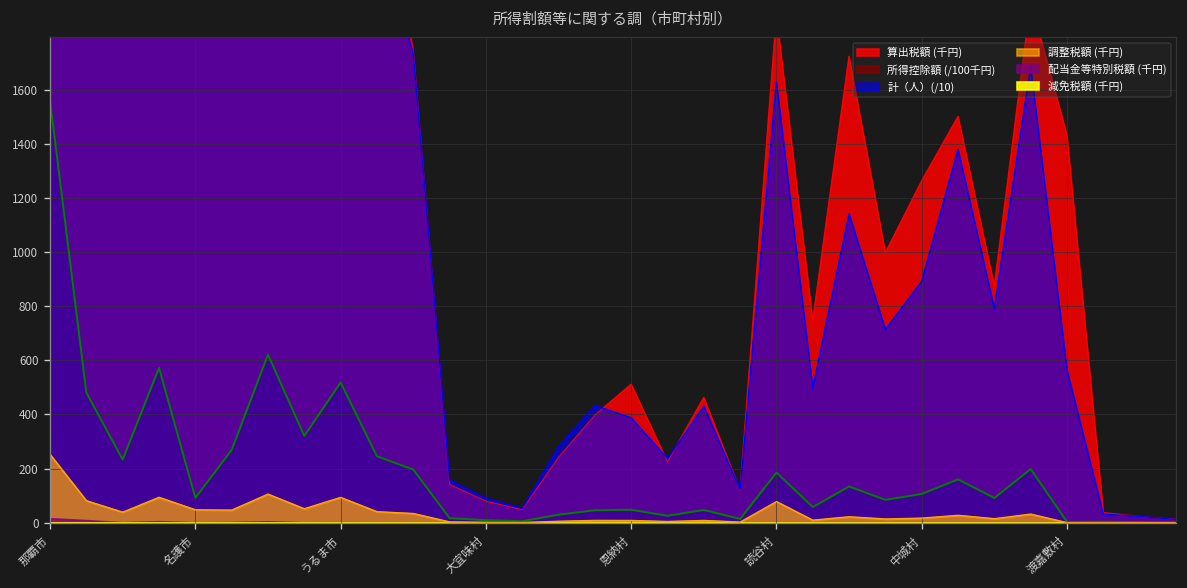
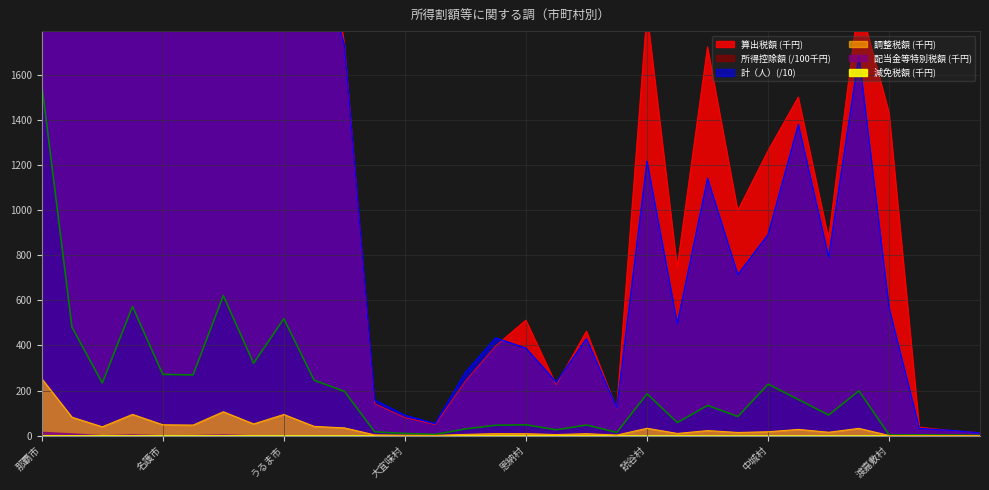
  {
    "算出税額 (千円)": {
      "恩納村": 510,
      "中城村": 1260,
      "渡嘉敷村": 1430
    },
    "所得控除額 (/100千円)": {
      "那覇市": 1560,
-     "名護市": 90,
+     "名護市": 270,
      "うるま市": 520,
      "恩納村": 50,
      "読谷村": 190,
-     "中城村": 110
+     "中城村": 230
    },
    "計（人）(/10)": {
      "恩納村": 390,
-     "読谷村": 1630,
+     "読谷村": 1220,
      "中城村": 890,
      "渡嘉敷村": 560
    },
    "調整税額 (千円)": {
      "那覇市": 250,
      "名護市": 50,
      "うるま市": 90,
-     "読谷村": 80,
+     "読谷村": 30,
      "中城村": 20
    },
    "配当金等特別税額 (千円)": {
      "那覇市": 20
    }
  }
